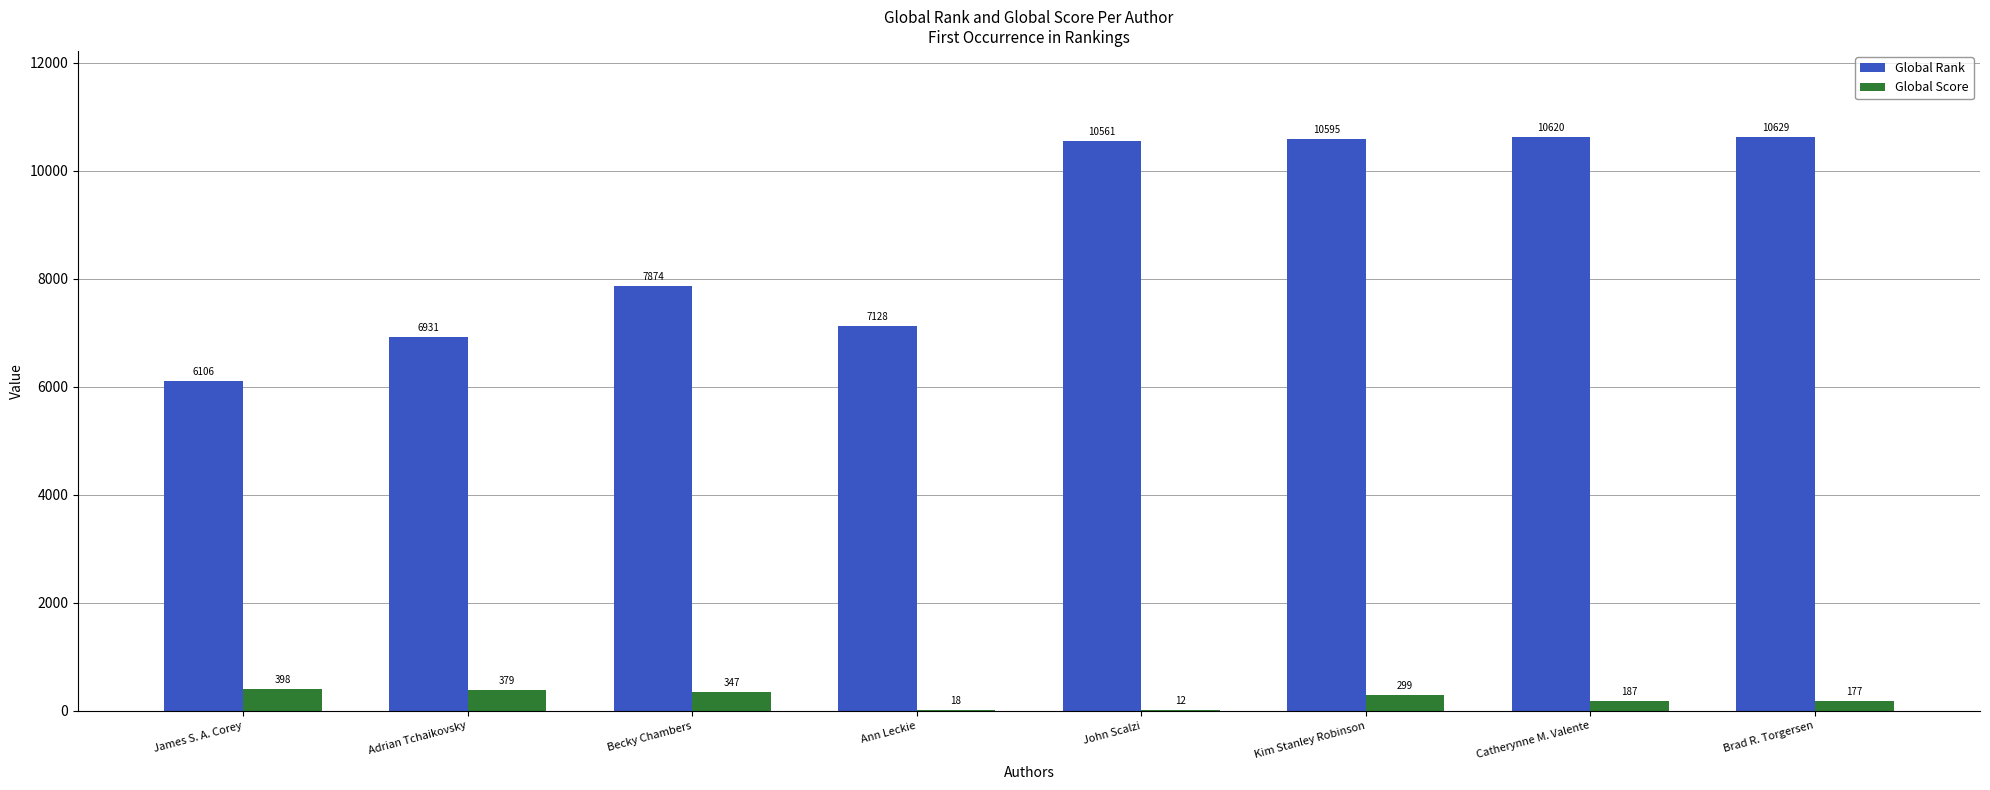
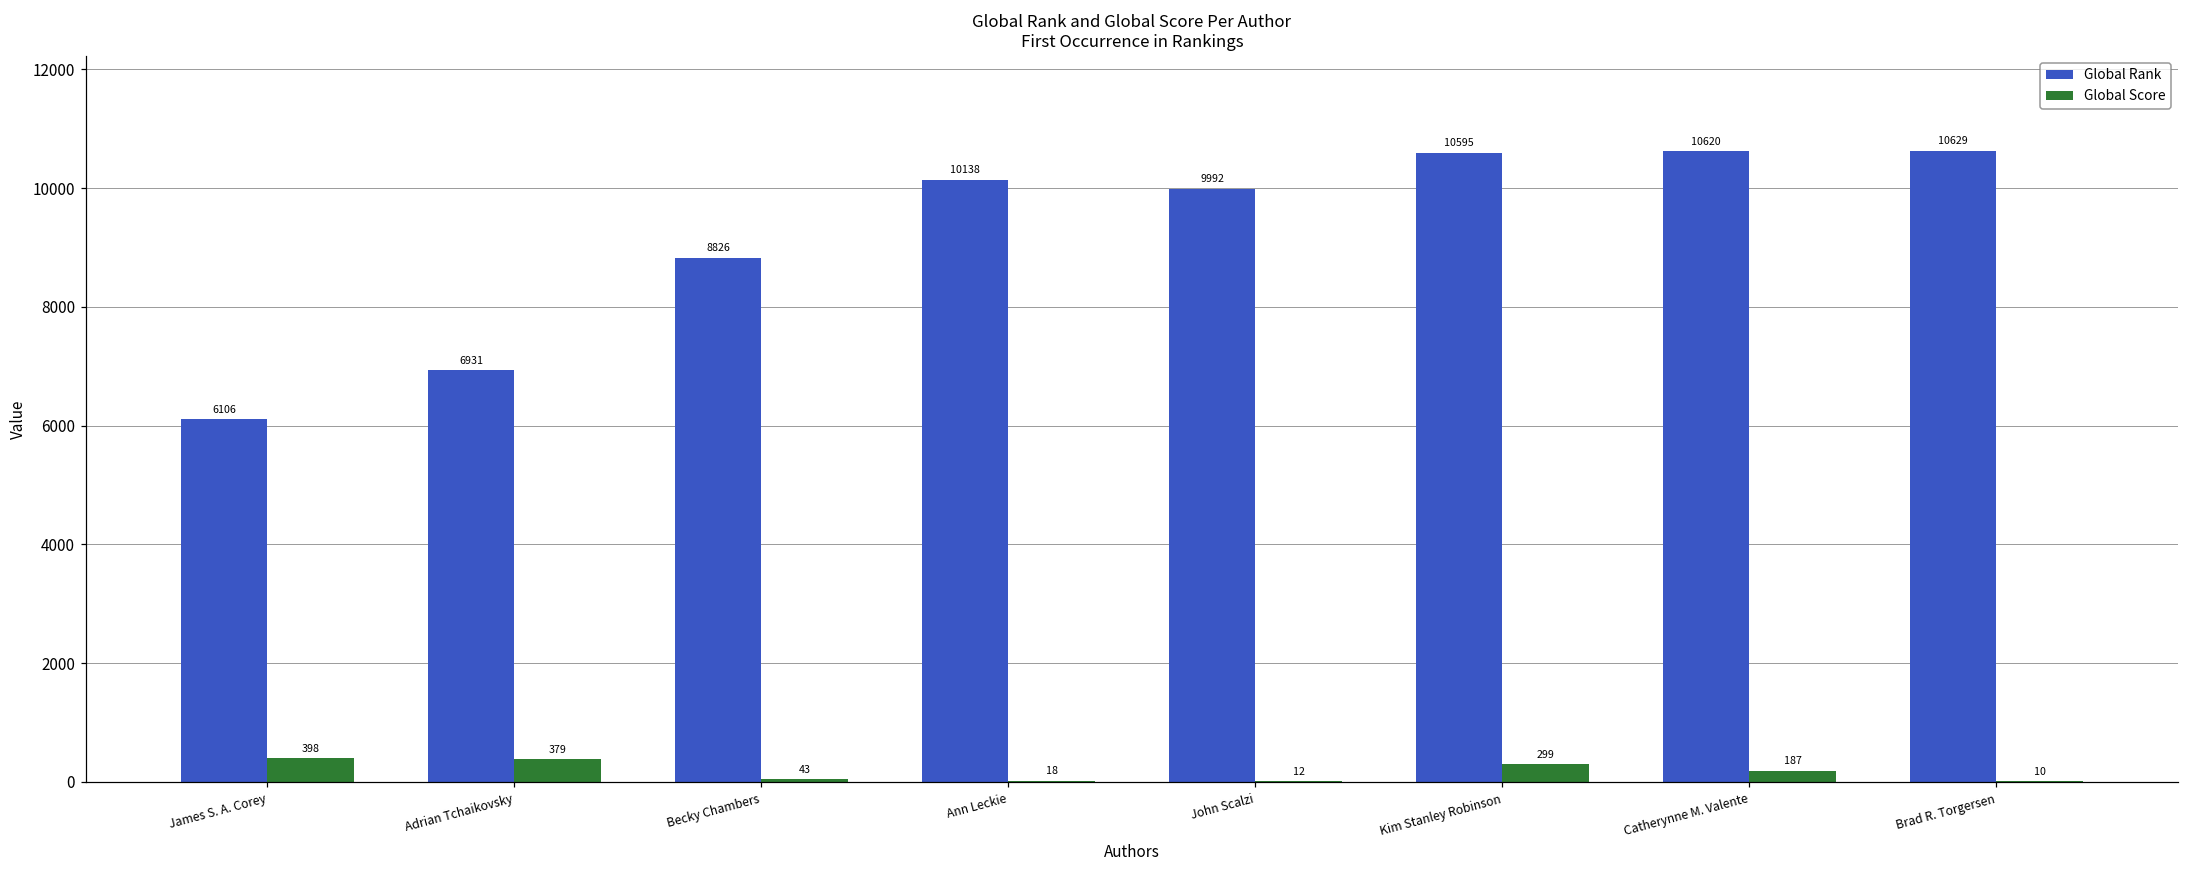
  {
    "Global Rank": {
      "James S. A. Corey": 6106,
      "Adrian Tchaikovsky": 6931,
-     "Becky Chambers": 7874,
-     "Ann Leckie": 7128,
-     "John Scalzi": 10561,
+     "Becky Chambers": 8826,
+     "Ann Leckie": 10138,
+     "John Scalzi": 9992,
      "Kim Stanley Robinson": 10595,
      "Catherynne M. Valente": 10620,
      "Brad R. Torgersen": 10629
    },
    "Global Score": {
      "James S. A. Corey": 398,
      "Adrian Tchaikovsky": 379,
-     "Becky Chambers": 347,
+     "Becky Chambers": 43,
      "Ann Leckie": 18,
      "John Scalzi": 12,
      "Kim Stanley Robinson": 299,
      "Catherynne M. Valente": 187,
-     "Brad R. Torgersen": 177
+     "Brad R. Torgersen": 10
    }
  }
